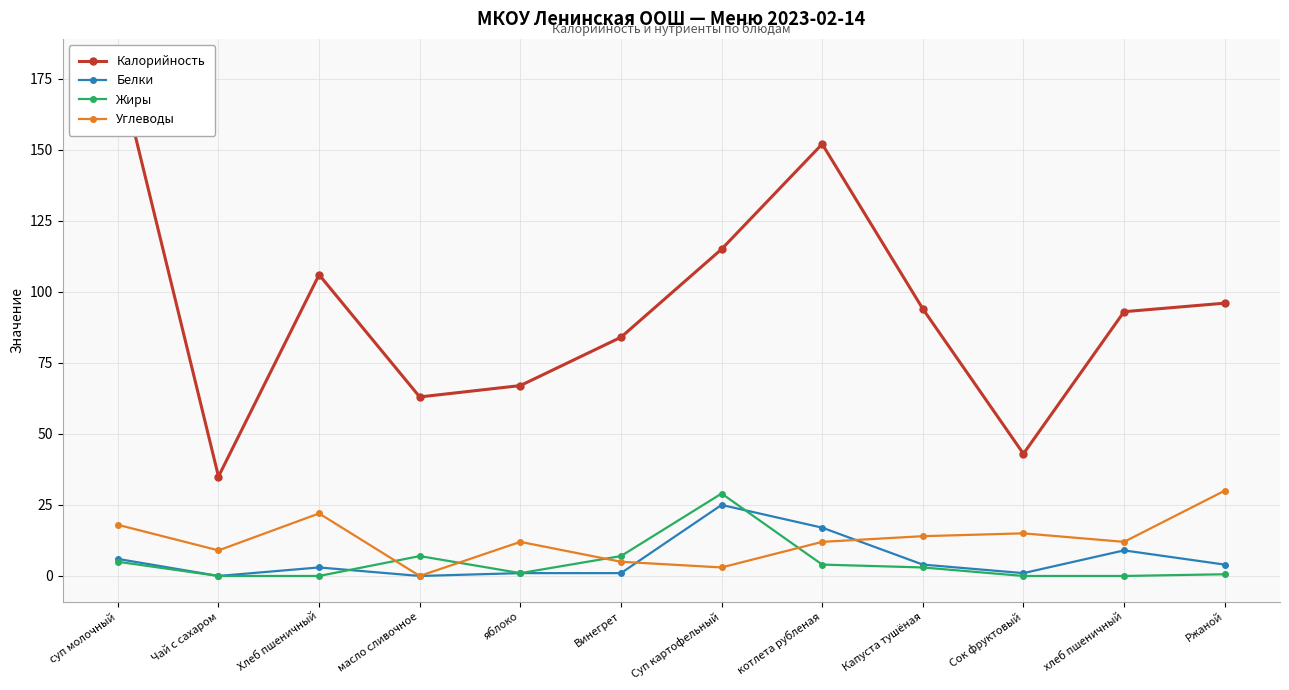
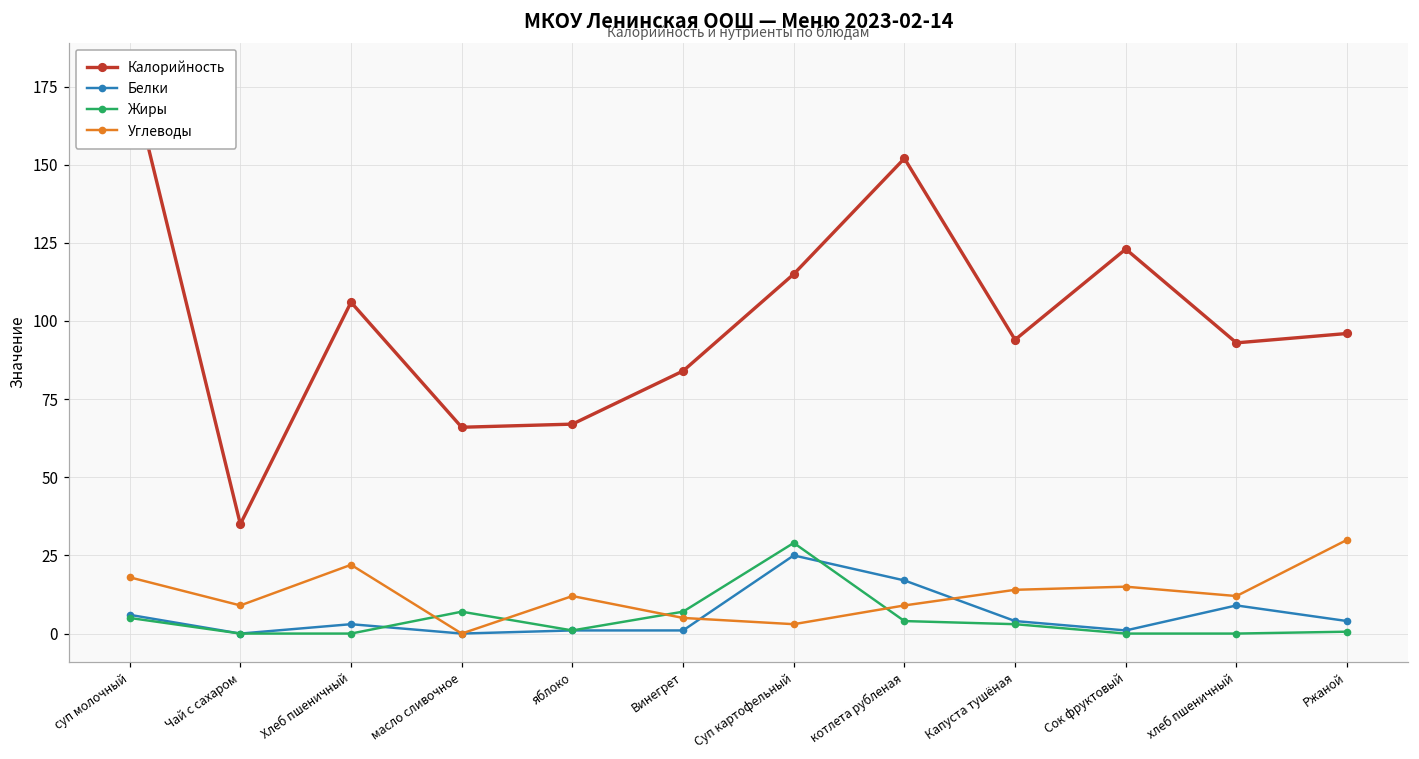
  {
    "Калорийность": {
      "Чай с сахаром": 35,
      "Хлеб пшеничный": 106,
-     "масло сливочное": 63,
+     "масло сливочное": 66,
      "яблоко": 67,
      "Винегрет": 84,
      "Суп картофельный": 115,
      "котлета рубленая": 152,
      "Капуста тушёная": 94,
-     "Сок фруктовый": 43,
+     "Сок фруктовый": 123,
      "хлеб пшеничный": 93,
      "Ржаной": 96
    },
    "Белки": {
      "суп молочный": 6,
      "Хлеб пшеничный": 3,
      "Винегрет": 1,
      "Суп картофельный": 25,
      "котлета рубленая": 17,
      "Капуста тушёная": 4,
      "Сок фруктовый": 1,
      "хлеб пшеничный": 9,
      "Ржаной": 4
    },
    "Жиры": {
      "суп молочный": 5,
      "Хлеб пшеничный": 0,
      "масло сливочное": 7,
      "Винегрет": 7,
      "Суп картофельный": 29,
      "котлета рубленая": 4,
      "Капуста тушёная": 3,
      "Сок фруктовый": 0,
      "хлеб пшеничный": 0,
      "Ржаной": 1
    },
    "Углеводы": {
      "суп молочный": 18,
      "Чай с сахаром": 9,
      "Хлеб пшеничный": 22,
      "яблоко": 12,
      "Винегрет": 5,
      "Суп картофельный": 3,
-     "котлета рубленая": 12,
+     "котлета рубленая": 9,
      "Капуста тушёная": 14,
      "Сок фруктовый": 15,
      "хлеб пшеничный": 12,
      "Ржаной": 30
    }
  }
